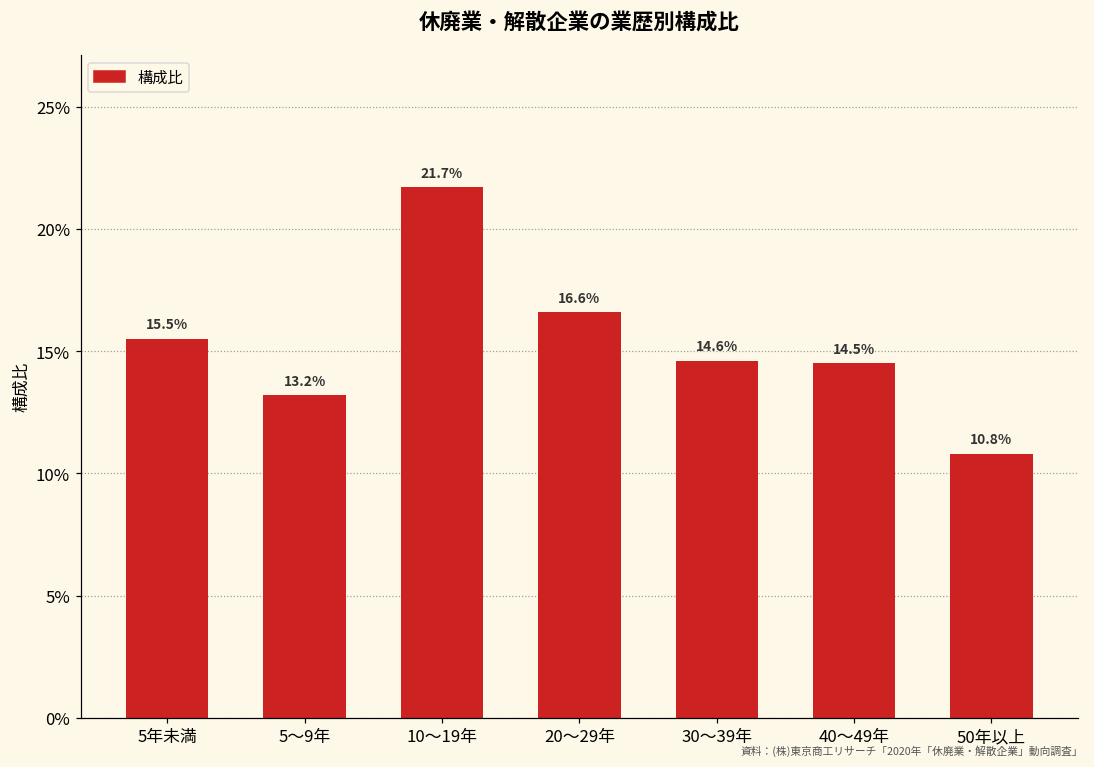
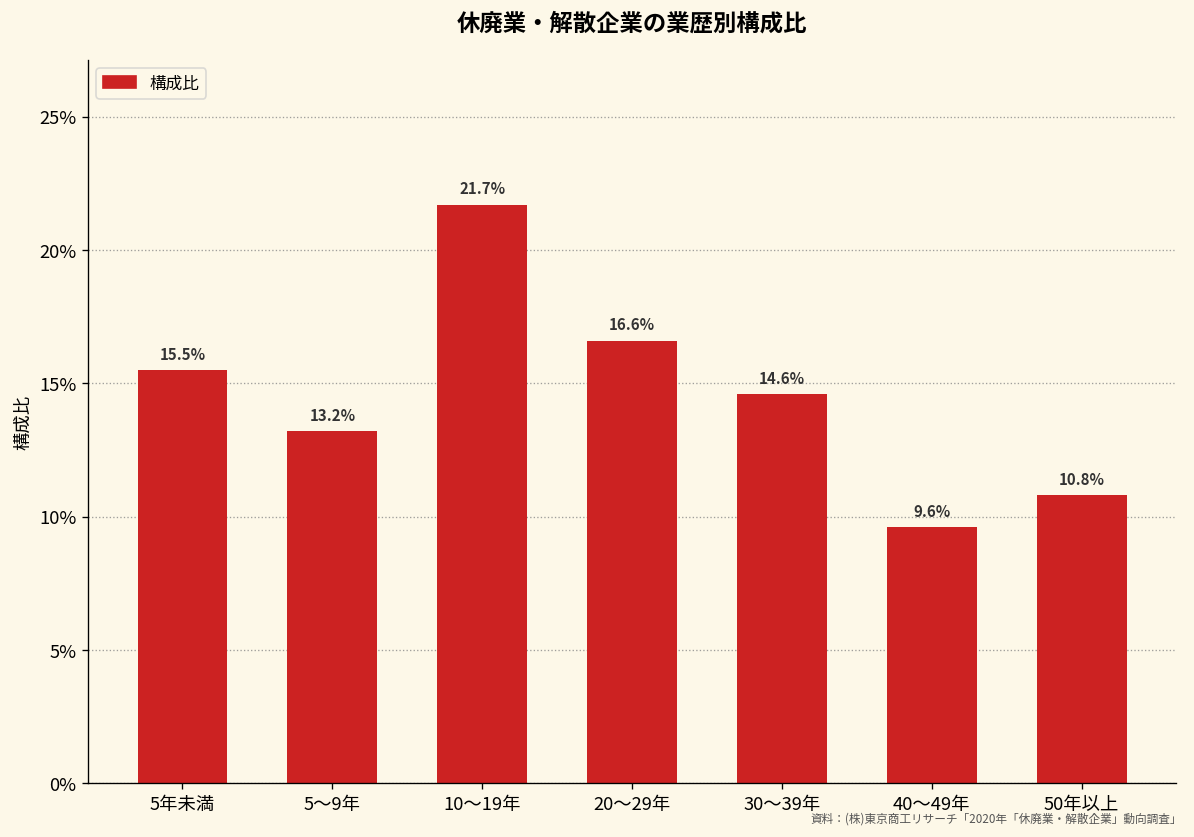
  {
    "5年未満": "15.5%",
    "5～9年": "13.2%",
    "10～19年": "21.7%",
    "20～29年": "16.6%",
    "30～39年": "14.6%",
-   "40～49年": "14.5%",
+   "40～49年": "9.6%",
    "50年以上": "10.8%"
  }
